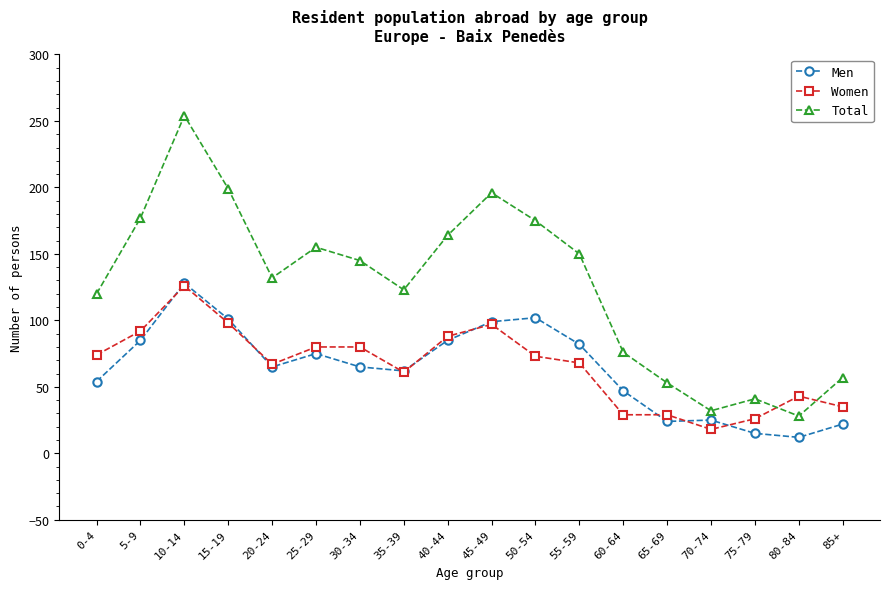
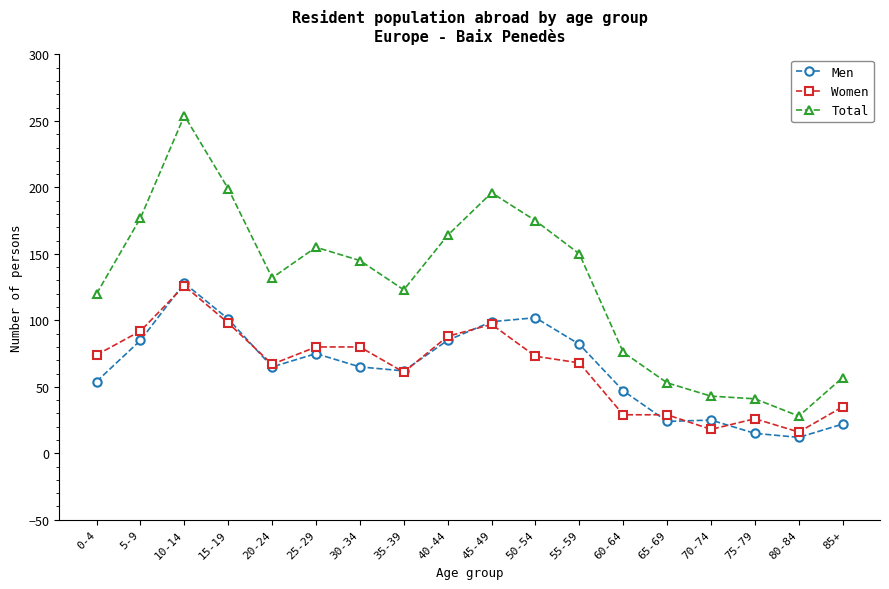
  {
    "Men": {
      "0-4": 54,
      "5-9": 85,
      "10-14": 128,
      "15-19": 101,
      "20-24": 65,
      "25-29": 75,
      "30-34": 65,
      "40-44": 85,
      "45-49": 99,
      "50-54": 102,
      "55-59": 82,
      "60-64": 47,
      "65-69": 24,
      "70-74": 25,
      "75-79": 15,
      "80-84": 12,
      "85+": 22
    },
    "Women": {
      "0-4": 74,
      "5-9": 92,
      "10-14": 126,
      "15-19": 98,
      "20-24": 67,
      "25-29": 80,
      "30-34": 80,
      "40-44": 88,
      "45-49": 97,
      "50-54": 73,
      "55-59": 68,
      "60-64": 29,
      "65-69": 29,
      "70-74": 18,
      "75-79": 26,
-     "80-84": 43,
+     "80-84": 16,
      "85+": 35
    },
    "Total": {
      "0-4": 120,
      "5-9": 177,
      "10-14": 254,
      "15-19": 199,
      "20-24": 132,
      "25-29": 155,
      "30-34": 145,
      "35-39": 123,
      "40-44": 164,
      "45-49": 196,
      "50-54": 175,
      "55-59": 150,
      "60-64": 76,
      "65-69": 53,
-     "70-74": 32,
+     "70-74": 43,
      "75-79": 41,
      "80-84": 28,
      "85+": 57
    }
  }
